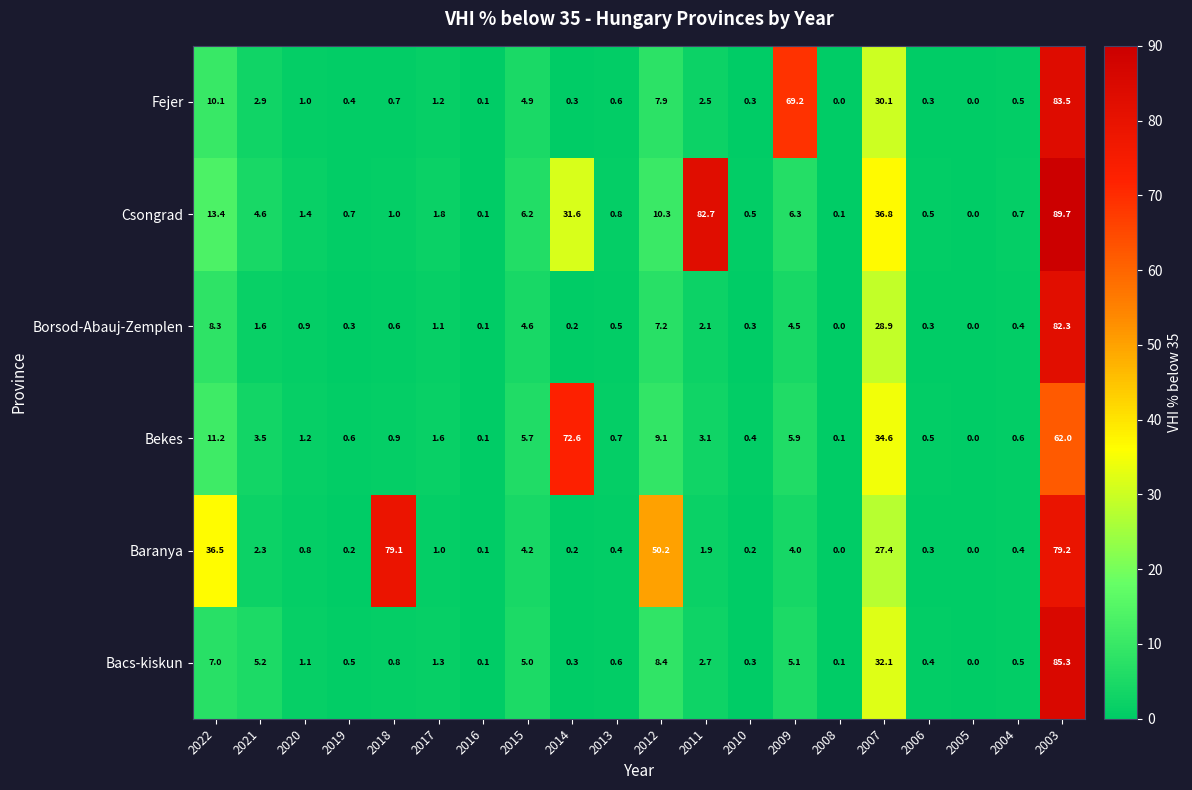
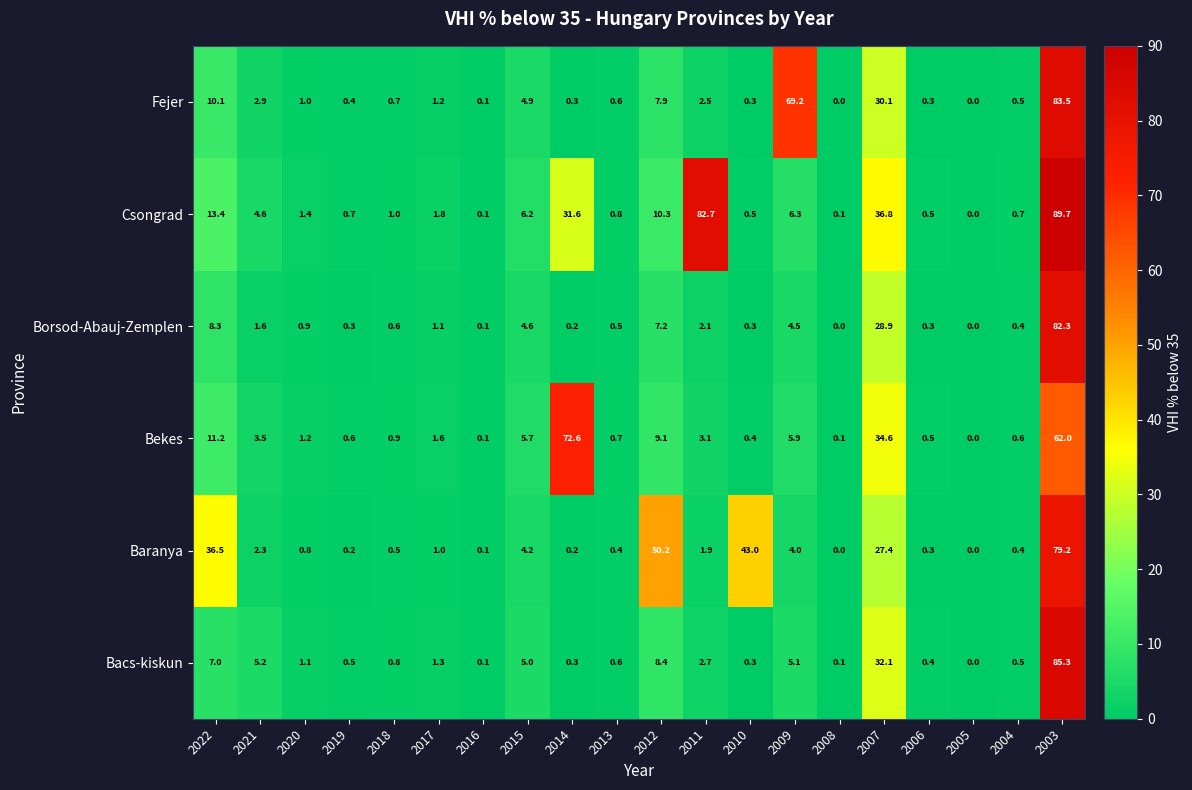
  {
    "Fejer": {
      "2022": 10.1,
      "2021": 2.9,
      "2020": 1.0,
      "2019": 0.4,
      "2018": 0.7,
      "2017": 1.2,
      "2016": 0.1,
      "2015": 4.9,
      "2014": 0.3,
      "2013": 0.6,
      "2012": 7.9,
      "2011": 2.5,
      "2010": 0.3,
      "2009": 69.2,
      "2008": 0.0,
      "2007": 30.1,
      "2006": 0.3,
      "2005": 0.0,
      "2004": 0.5,
      "2003": 83.5
    },
    "Csongrad": {
      "2022": 13.4,
      "2021": 4.6,
      "2020": 1.4,
      "2019": 0.7,
      "2018": 1.0,
      "2017": 1.8,
      "2016": 0.1,
      "2015": 6.2,
      "2014": 31.6,
      "2013": 0.8,
      "2012": 10.3,
      "2011": 82.7,
      "2010": 0.5,
      "2009": 6.3,
      "2008": 0.1,
      "2007": 36.8,
      "2006": 0.5,
      "2005": 0.0,
      "2004": 0.7,
      "2003": 89.7
    },
    "Borsod-Abauj-Zemplen": {
      "2022": 8.3,
      "2021": 1.6,
      "2020": 0.9,
      "2019": 0.3,
      "2018": 0.6,
      "2017": 1.1,
      "2016": 0.1,
      "2015": 4.6,
      "2014": 0.2,
      "2013": 0.5,
      "2012": 7.2,
      "2011": 2.1,
      "2010": 0.3,
      "2009": 4.5,
      "2008": 0.0,
      "2007": 28.9,
      "2006": 0.3,
      "2005": 0.0,
      "2004": 0.4,
      "2003": 82.3
    },
    "Bekes": {
      "2022": 11.2,
      "2021": 3.5,
      "2020": 1.2,
      "2019": 0.6,
      "2018": 0.9,
      "2017": 1.6,
      "2016": 0.1,
      "2015": 5.7,
      "2014": 72.6,
      "2013": 0.7,
      "2012": 9.1,
      "2011": 3.1,
      "2010": 0.4,
      "2009": 5.9,
      "2008": 0.1,
      "2007": 34.6,
      "2006": 0.5,
      "2005": 0.0,
      "2004": 0.6,
      "2003": 62.0
    },
    "Baranya": {
      "2022": 36.5,
      "2021": 2.3,
      "2020": 0.8,
      "2019": 0.2,
-     "2018": 79.1,
+     "2018": 0.5,
      "2017": 1.0,
      "2016": 0.1,
      "2015": 4.2,
      "2014": 0.2,
      "2013": 0.4,
      "2012": 50.2,
      "2011": 1.9,
-     "2010": 0.2,
+     "2010": 43.0,
      "2009": 4.0,
      "2008": 0.0,
      "2007": 27.4,
      "2006": 0.3,
      "2005": 0.0,
      "2004": 0.4,
      "2003": 79.2
    },
    "Bacs-kiskun": {
      "2022": 7.0,
      "2021": 5.2,
      "2020": 1.1,
      "2019": 0.5,
      "2018": 0.8,
      "2017": 1.3,
      "2016": 0.1,
      "2015": 5.0,
      "2014": 0.3,
      "2013": 0.6,
      "2012": 8.4,
      "2011": 2.7,
      "2010": 0.3,
      "2009": 5.1,
      "2008": 0.1,
      "2007": 32.1,
      "2006": 0.4,
      "2005": 0.0,
      "2004": 0.5,
      "2003": 85.3
    }
  }
